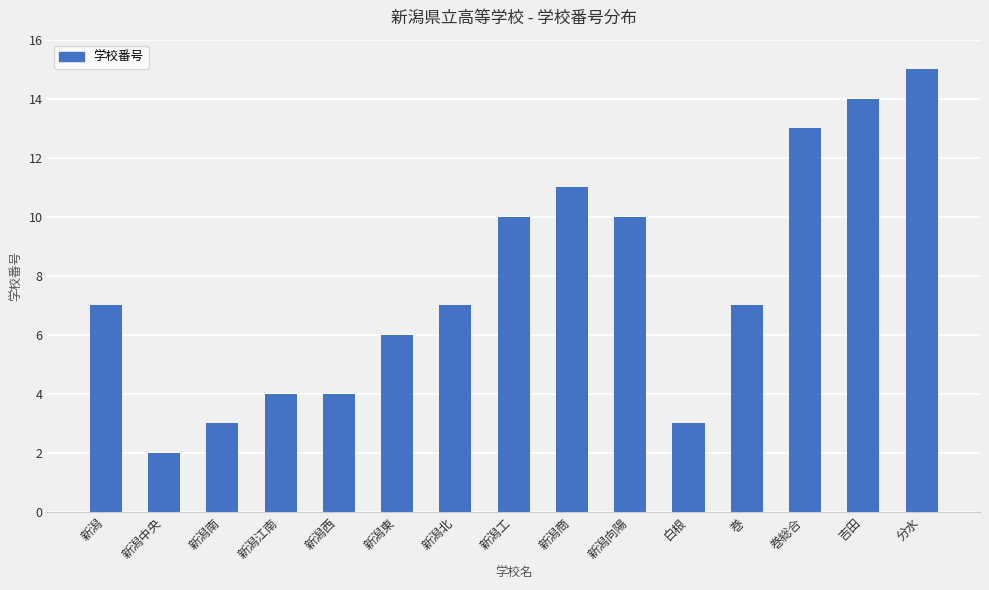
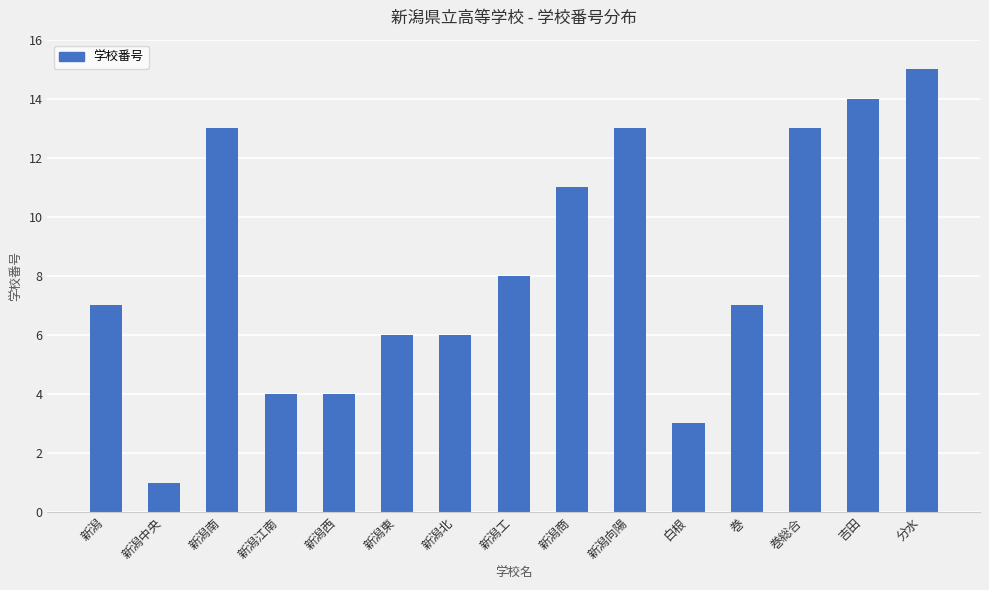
  {
    "新潟": 7,
-   "新潟中央": 2,
-   "新潟南": 3,
+   "新潟中央": 1,
+   "新潟南": 13,
    "新潟江南": 4,
    "新潟西": 4,
    "新潟東": 6,
-   "新潟北": 7,
-   "新潟工": 10,
+   "新潟北": 6,
+   "新潟工": 8,
    "新潟商": 11,
-   "新潟向陽": 10,
+   "新潟向陽": 13,
    "白根": 3,
    "巻": 7,
    "巻総合": 13,
    "吉田": 14,
    "分水": 15
  }
